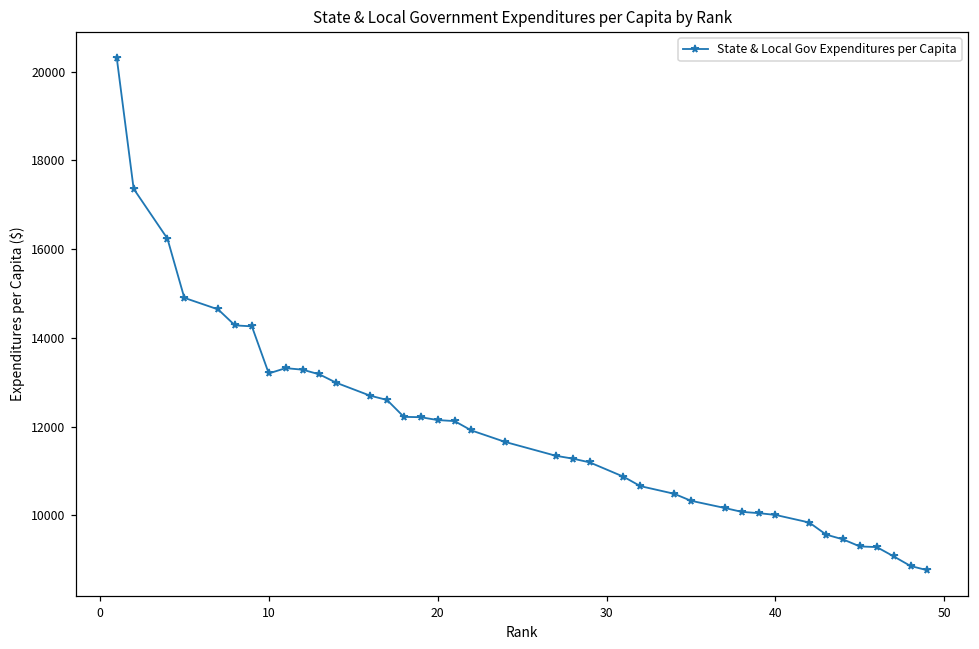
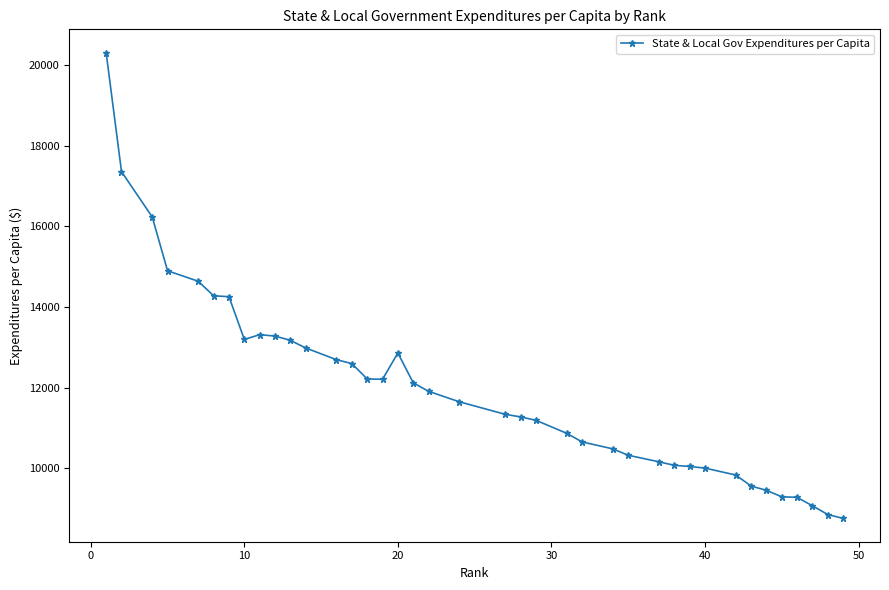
  {
    "10": 13200,
-   "20": 12100,
+   "20": 12900,
    "40": 10000
  }
